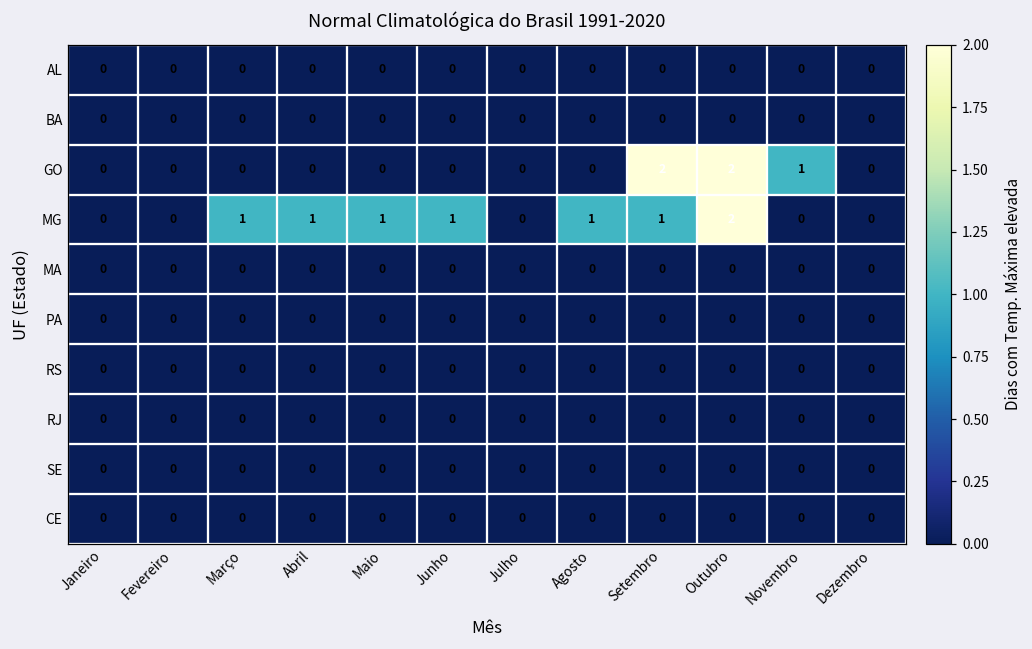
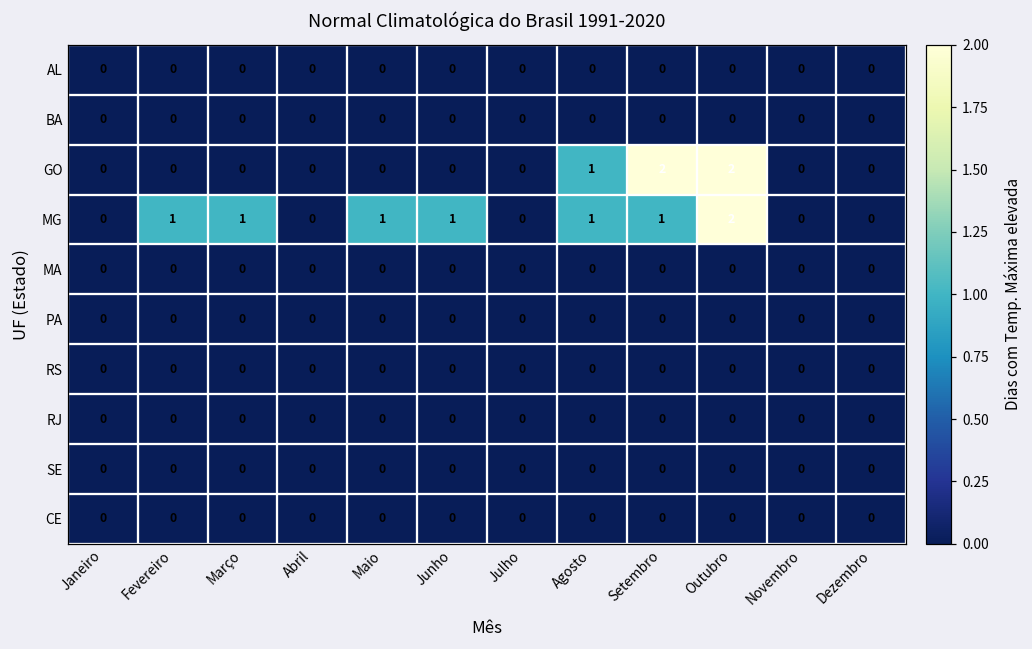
  {
    "AL": {
      "Janeiro": 0,
      "Fevereiro": 0,
      "Março": 0,
      "Abril": 0,
      "Maio": 0,
      "Junho": 0,
      "Julho": 0,
      "Agosto": 0,
      "Setembro": 0,
      "Outubro": 0,
      "Novembro": 0,
      "Dezembro": 0
    },
    "BA": {
      "Janeiro": 0,
      "Fevereiro": 0,
      "Março": 0,
      "Abril": 0,
      "Maio": 0,
      "Junho": 0,
      "Julho": 0,
      "Agosto": 0,
      "Setembro": 0,
      "Outubro": 0,
      "Novembro": 0,
      "Dezembro": 0
    },
    "GO": {
      "Janeiro": 0,
      "Fevereiro": 0,
      "Março": 0,
      "Abril": 0,
      "Maio": 0,
      "Junho": 0,
      "Julho": 0,
-     "Agosto": 0,
-     "Novembro": 1,
+     "Agosto": 1,
+     "Novembro": 0,
      "Dezembro": 0
    },
    "MG": {
      "Janeiro": 0,
-     "Fevereiro": 0,
+     "Fevereiro": 1,
      "Março": 1,
-     "Abril": 1,
+     "Abril": 0,
      "Maio": 1,
      "Junho": 1,
      "Julho": 0,
      "Agosto": 1,
      "Setembro": 1,
      "Novembro": 0,
      "Dezembro": 0
    },
    "MA": {
      "Janeiro": 0,
      "Fevereiro": 0,
      "Março": 0,
      "Abril": 0,
      "Maio": 0,
      "Junho": 0,
      "Julho": 0,
      "Agosto": 0,
      "Setembro": 0,
      "Outubro": 0,
      "Novembro": 0,
      "Dezembro": 0
    },
    "PA": {
      "Janeiro": 0,
      "Fevereiro": 0,
      "Março": 0,
      "Abril": 0,
      "Maio": 0,
      "Junho": 0,
      "Julho": 0,
      "Agosto": 0,
      "Setembro": 0,
      "Outubro": 0,
      "Novembro": 0,
      "Dezembro": 0
    },
    "RS": {
      "Janeiro": 0,
      "Fevereiro": 0,
      "Março": 0,
      "Abril": 0,
      "Maio": 0,
      "Junho": 0,
      "Julho": 0,
      "Agosto": 0,
      "Setembro": 0,
      "Outubro": 0,
      "Novembro": 0,
      "Dezembro": 0
    },
    "RJ": {
      "Janeiro": 0,
      "Fevereiro": 0,
      "Março": 0,
      "Abril": 0,
      "Maio": 0,
      "Junho": 0,
      "Julho": 0,
      "Agosto": 0,
      "Setembro": 0,
      "Outubro": 0,
      "Novembro": 0,
      "Dezembro": 0
    },
    "SE": {
      "Janeiro": 0,
      "Fevereiro": 0,
      "Março": 0,
      "Abril": 0,
      "Maio": 0,
      "Junho": 0,
      "Julho": 0,
      "Agosto": 0,
      "Setembro": 0,
      "Outubro": 0,
      "Novembro": 0,
      "Dezembro": 0
    },
    "CE": {
      "Janeiro": 0,
      "Fevereiro": 0,
      "Março": 0,
      "Abril": 0,
      "Maio": 0,
      "Junho": 0,
      "Julho": 0,
      "Agosto": 0,
      "Setembro": 0,
      "Outubro": 0,
      "Novembro": 0,
      "Dezembro": 0
    }
  }
